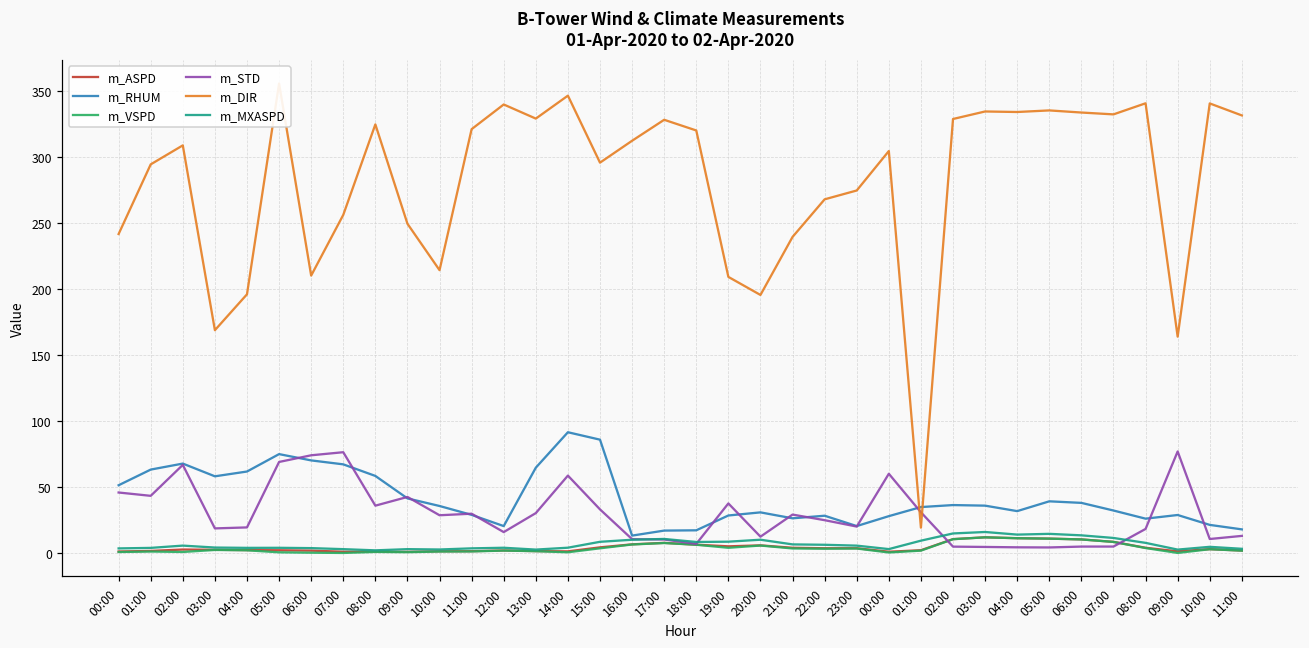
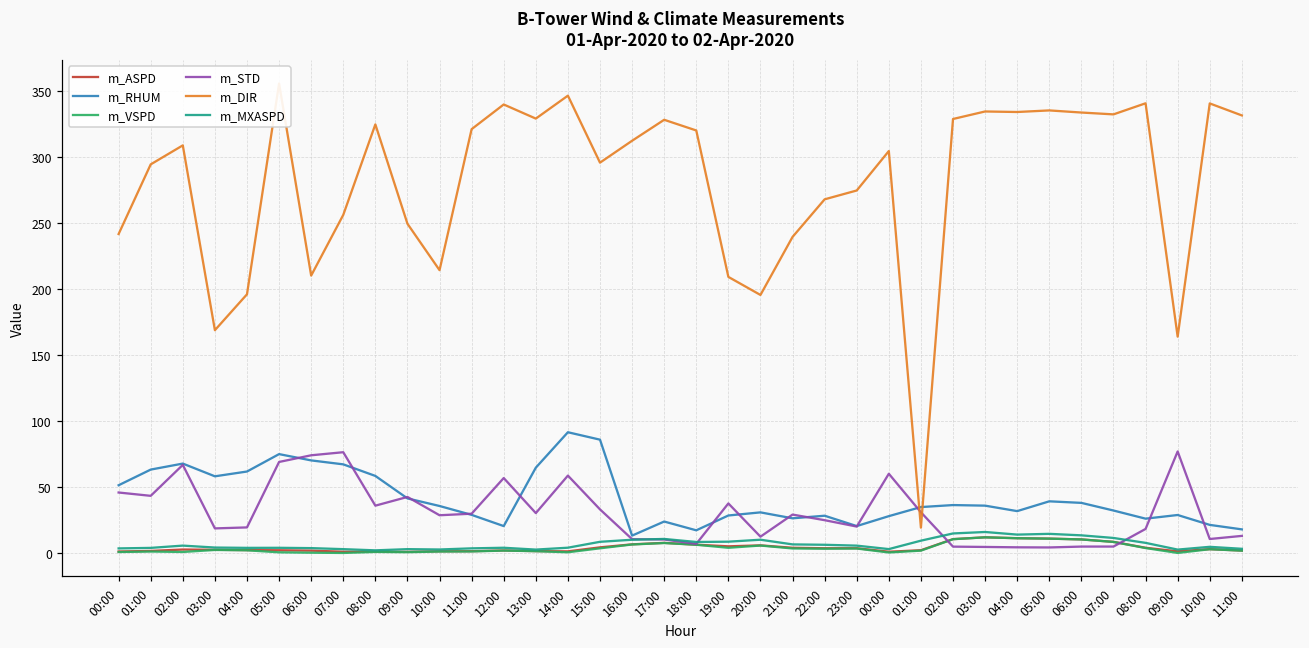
  {
    "m_RHUM": {
      "12:00": 20,
      "13:00": 65,
      "14:00": 92,
      "15:00": 86,
      "16:00": 13,
-     "17:00": 17,
+     "17:00": 24,
      "18:00": 17,
      "19:00": 29,
      "20:00": 31,
      "21:00": 26,
      "22:00": 28
    },
    "m_STD": {
-     "12:00": 16,
+     "12:00": 57,
      "13:00": 30,
      "14:00": 59,
      "15:00": 33,
      "19:00": 38,
      "20:00": 12,
      "21:00": 29,
      "22:00": 25
    },
    "m_DIR": {
      "12:00": 340,
      "13:00": 329,
      "14:00": 347,
      "15:00": 296,
      "16:00": 313,
      "17:00": 329,
      "18:00": 320,
      "19:00": 209,
      "20:00": 196,
      "21:00": 240,
      "22:00": 268,
      "23:00": 275
    }
  }
